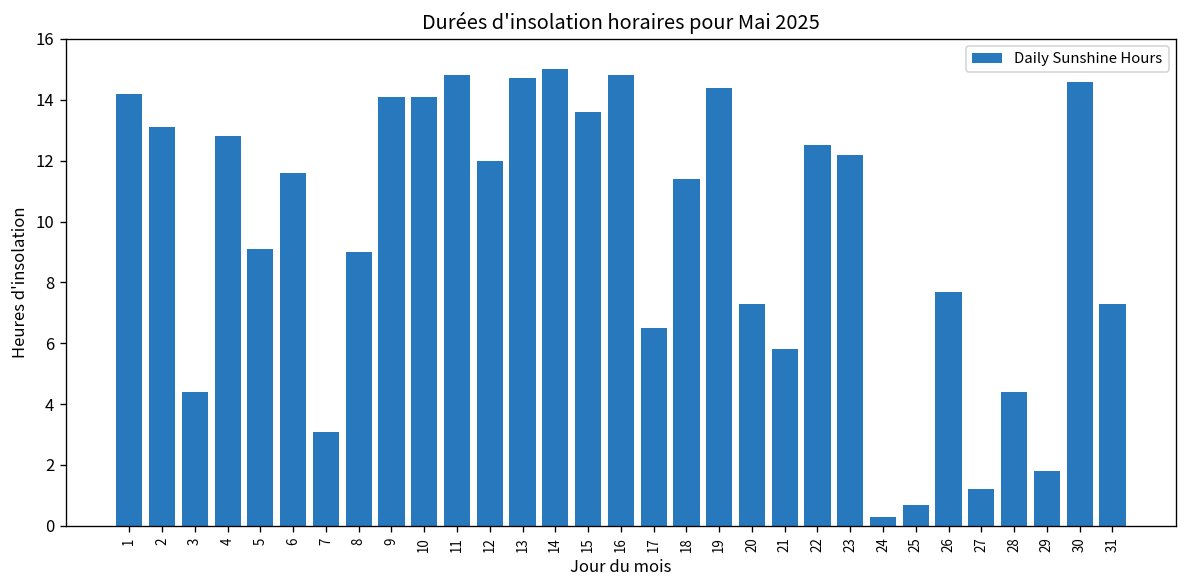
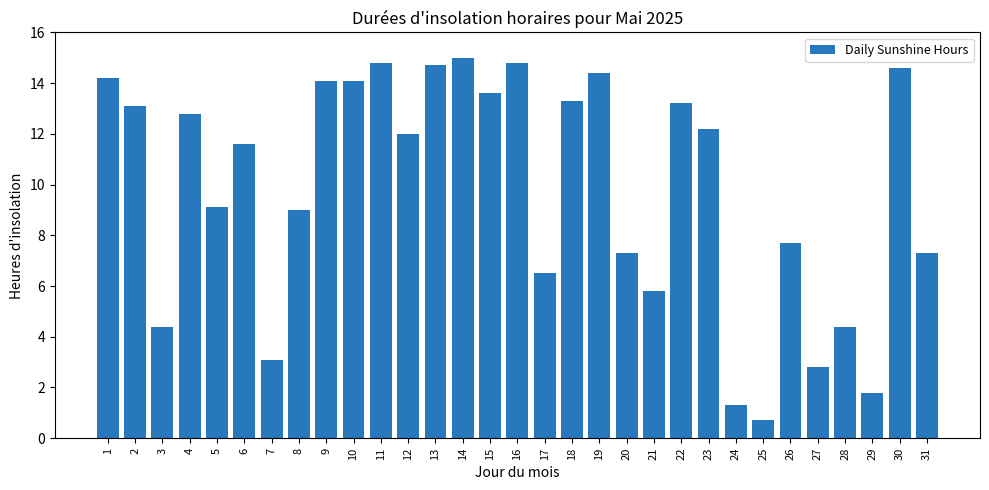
  {
    "1": 14.2,
    "2": 13.1,
    "3": 4.4,
    "4": 12.8,
    "5": 9.1,
    "6": 11.6,
    "7": 3.1,
    "8": 9.0,
    "9": 14.1,
    "10": 14.1,
    "11": 14.8,
    "12": 12.0,
    "13": 14.7,
    "14": 15.0,
    "15": 13.6,
    "16": 14.8,
    "17": 6.5,
-   "18": 11.4,
+   "18": 13.3,
    "19": 14.4,
    "20": 7.3,
    "21": 5.8,
-   "22": 12.5,
+   "22": 13.2,
    "23": 12.2,
-   "24": 0.3,
+   "24": 1.3,
    "25": 0.7,
    "26": 7.7,
-   "27": 1.2,
+   "27": 2.8,
    "28": 4.4,
    "29": 1.8,
    "30": 14.6,
    "31": 7.3
  }
